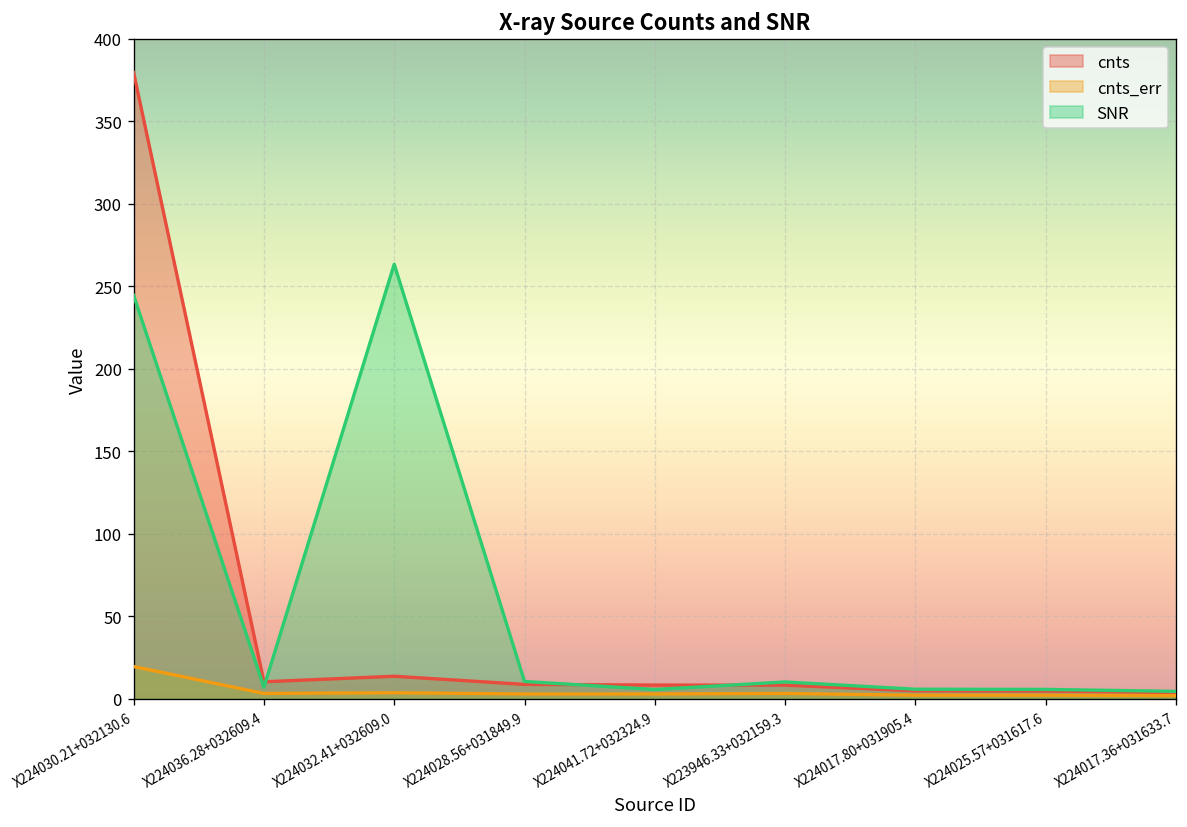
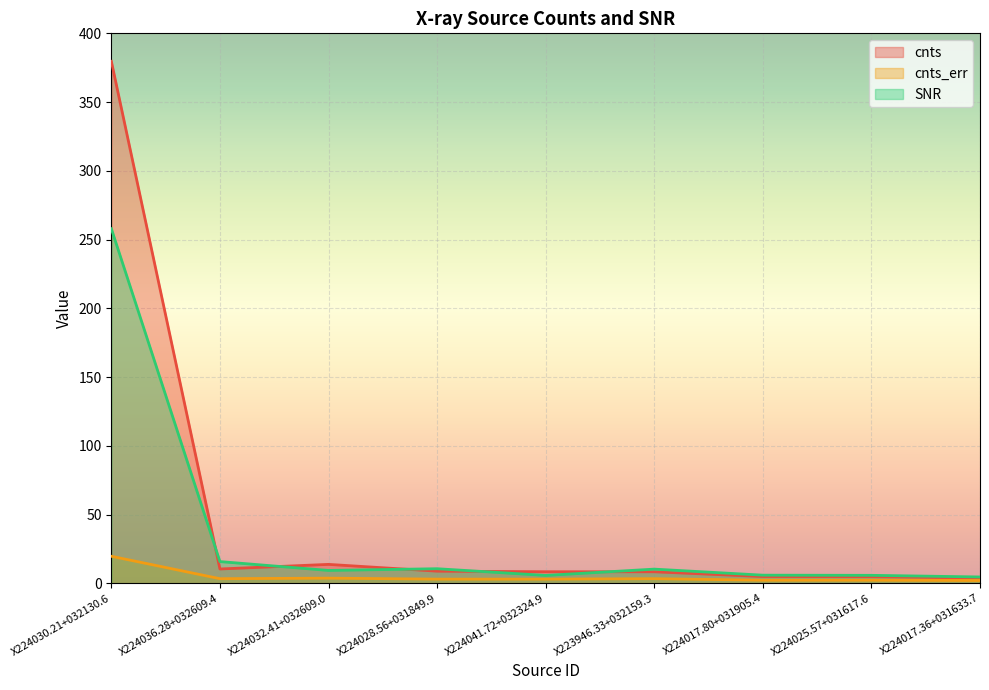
  {
    "SNR": {
-     "X224030.21+032130.6": 245,
-     "X224036.28+032609.4": 7,
-     "X224032.41+032609.0": 263,
+     "X224030.21+032130.6": 258,
+     "X224036.28+032609.4": 16,
+     "X224032.41+032609.0": 9,
      "X224041.72+032324.9": 6,
      "X223946.33+032159.3": 10
    }
  }
